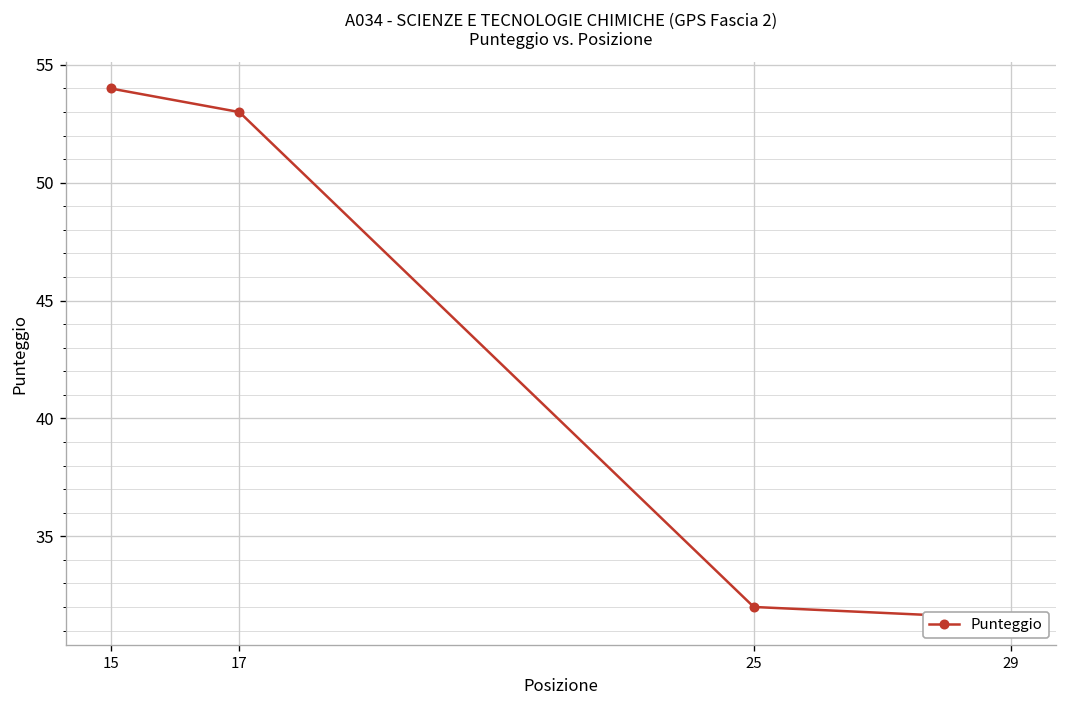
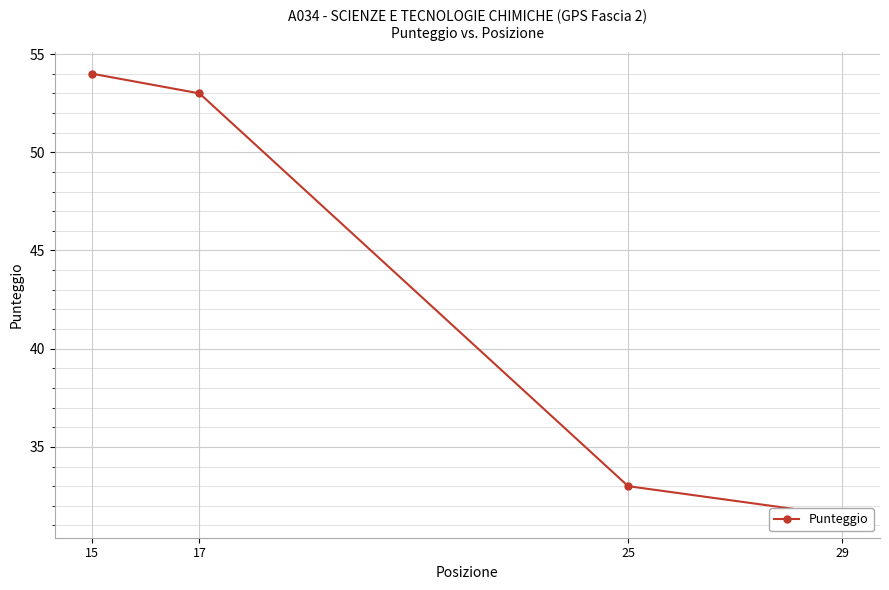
  {
    "15": 54,
    "17": 53,
-   "25": 32
+   "25": 33
  }
